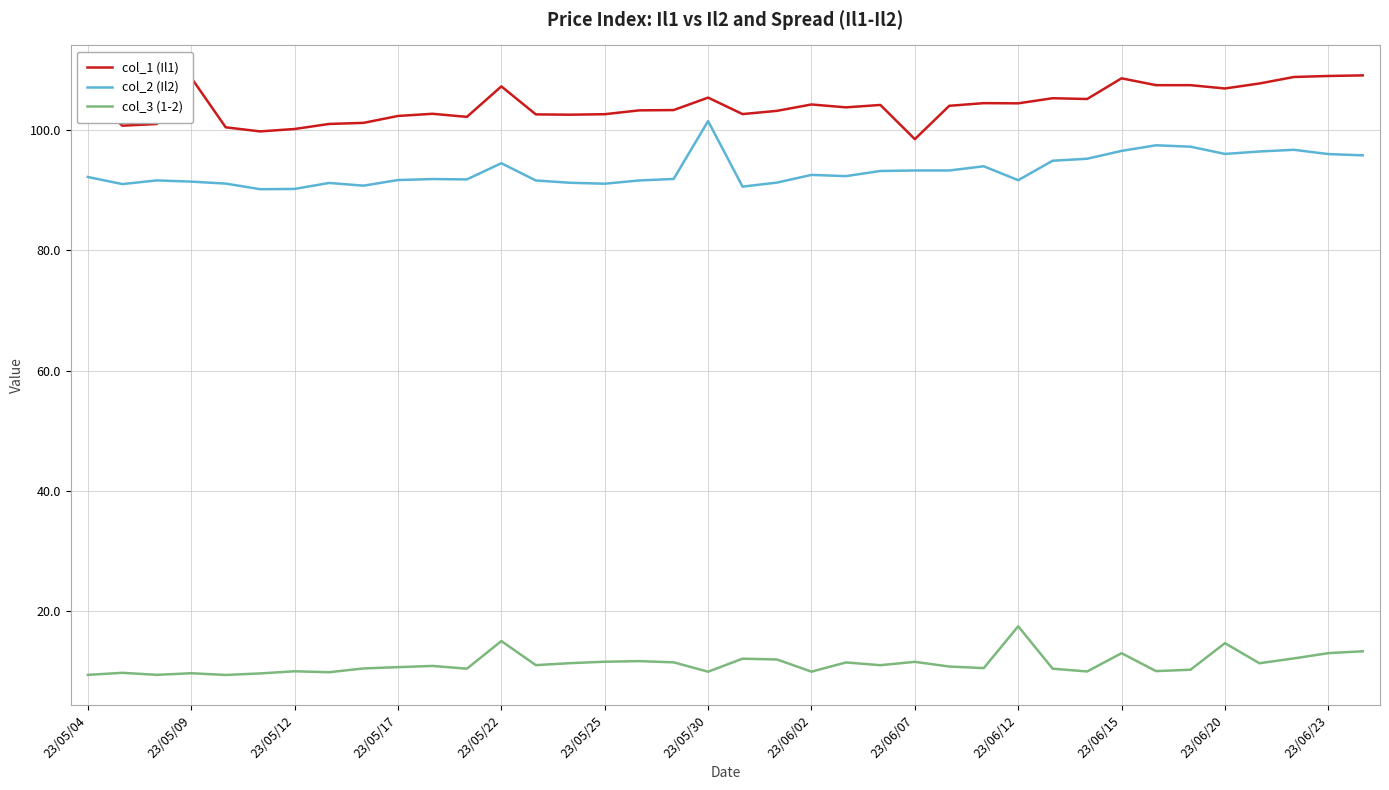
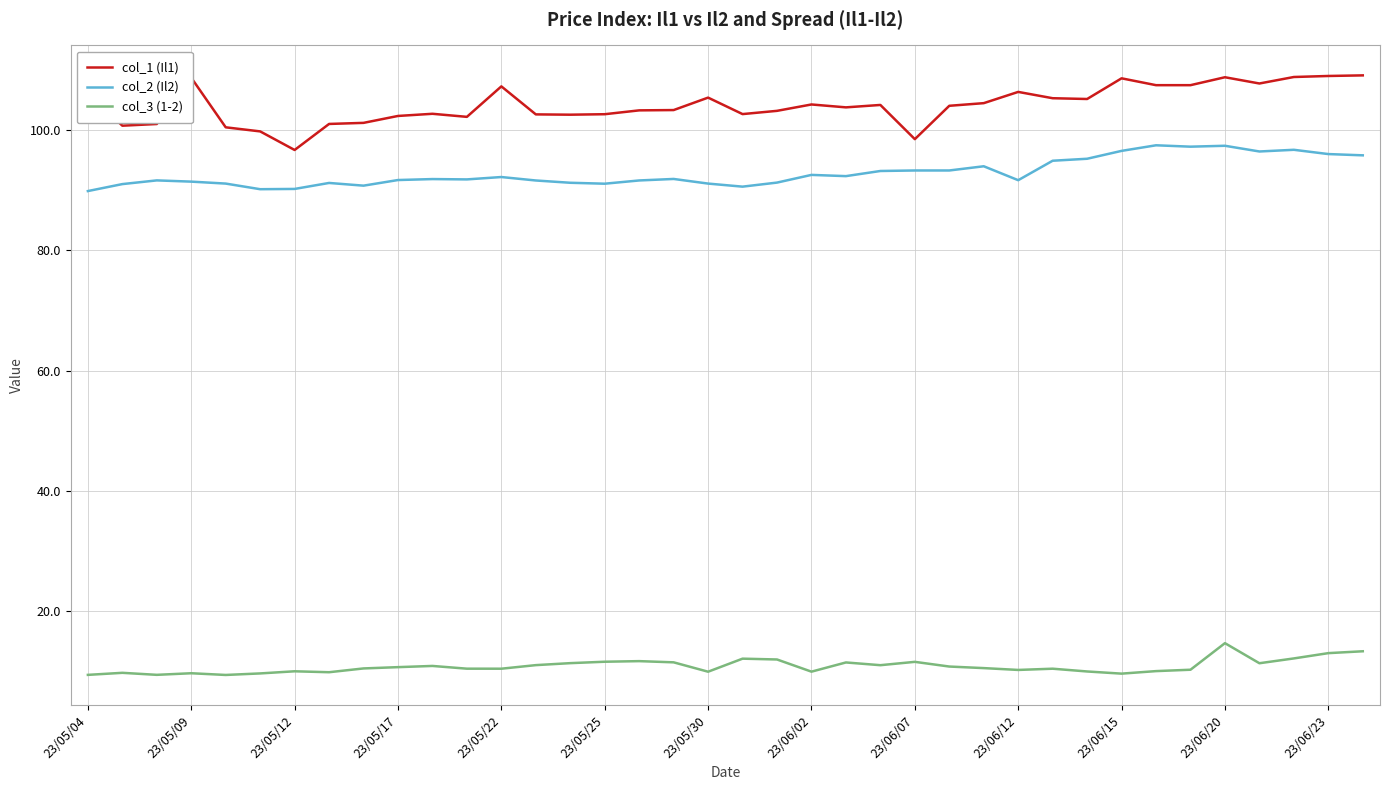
  {
    "col_1 (Il1)": {
-     "23/05/12": 100,
+     "23/05/12": 97,
      "23/05/17": 102,
      "23/05/22": 107,
      "23/05/25": 103,
      "23/05/30": 105,
      "23/06/02": 104,
      "23/06/07": 98,
-     "23/06/12": 104,
+     "23/06/12": 106,
      "23/06/15": 109,
-     "23/06/20": 107,
+     "23/06/20": 109,
      "23/06/23": 109
    },
    "col_2 (Il2)": {
-     "23/05/04": 92,
+     "23/05/04": 90,
      "23/05/09": 91,
      "23/05/12": 90,
      "23/05/17": 92,
-     "23/05/22": 94,
+     "23/05/22": 92,
      "23/05/25": 91,
-     "23/05/30": 102,
+     "23/05/30": 91,
      "23/06/02": 93,
      "23/06/07": 93,
      "23/06/12": 92,
      "23/06/15": 97,
-     "23/06/20": 96,
+     "23/06/20": 97,
      "23/06/23": 96
    },
    "col_3 (1-2)": {
      "23/05/04": 9,
      "23/05/09": 10,
      "23/05/12": 10,
      "23/05/17": 11,
-     "23/05/22": 15,
+     "23/05/22": 10,
      "23/05/25": 12,
      "23/05/30": 10,
      "23/06/02": 10,
      "23/06/07": 12,
-     "23/06/12": 17,
-     "23/06/15": 13,
+     "23/06/12": 10,
+     "23/06/15": 10,
      "23/06/20": 15,
      "23/06/23": 13
    }
  }
